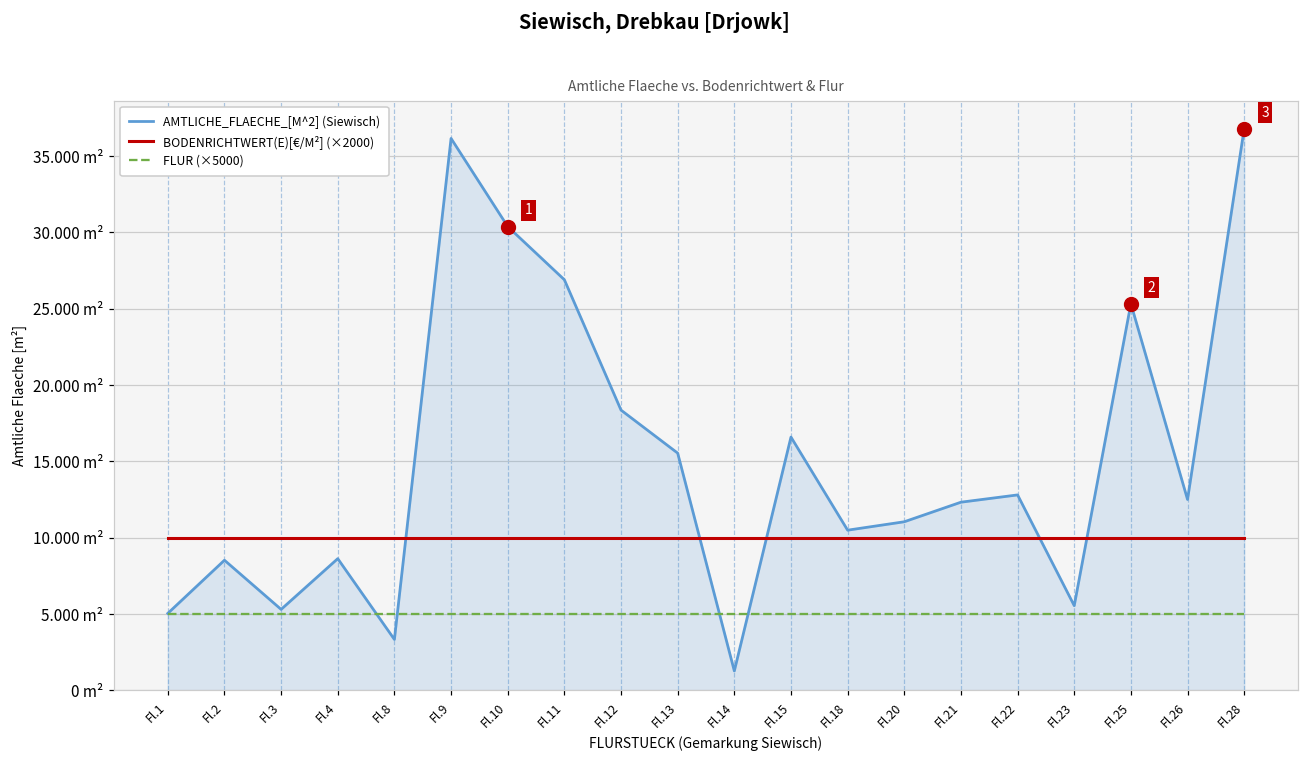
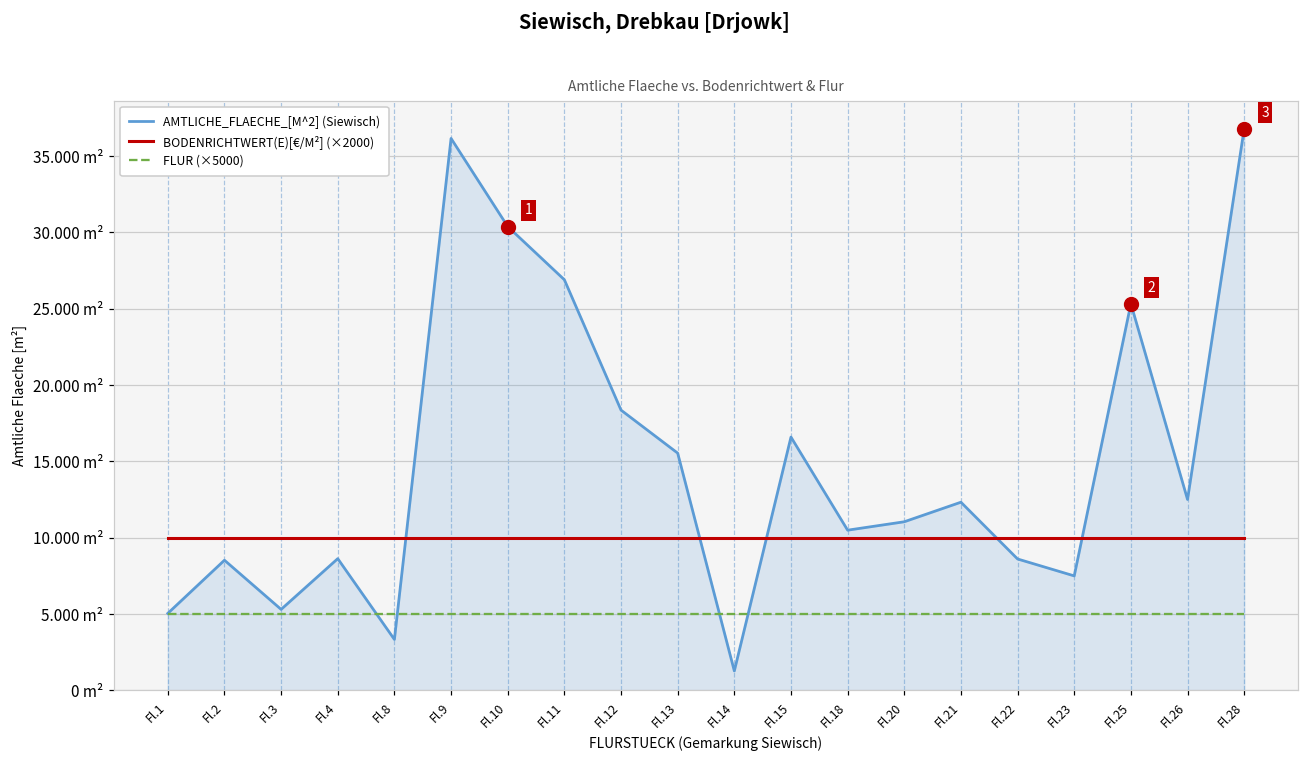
  {
    "AMTLICHE_FLAECHE_[M^2] (Siewisch)": {
      "Fl.2": "8.5 m²",
      "Fl.3": "5.3 m²",
      "Fl.4": "8.6 m²",
      "Fl.8": "3.3 m²",
      "Fl.9": "36.2 m²",
      "Fl.11": "26.9 m²",
      "Fl.12": "18.4 m²",
      "Fl.13": "15.5 m²",
      "Fl.14": "1.3 m²",
      "Fl.15": "16.6 m²",
      "Fl.18": "10.5 m²",
      "Fl.20": "11.0 m²",
      "Fl.21": "12.3 m²",
-     "Fl.22": "12.8 m²",
-     "Fl.23": "5.6 m²",
+     "Fl.22": "8.6 m²",
+     "Fl.23": "7.5 m²",
      "Fl.26": "12.5 m²"
    },
    "FLUR (×5000)": {
      "Fl.2": "5.0 m²",
      "Fl.3": "5.0 m²",
      "Fl.4": "5.0 m²",
      "Fl.8": "5.0 m²",
      "Fl.9": "5.0 m²",
      "Fl.10": "5.0 m²",
      "Fl.11": "5.0 m²",
      "Fl.12": "5.0 m²",
      "Fl.13": "5.0 m²",
      "Fl.14": "5.0 m²",
      "Fl.15": "5.0 m²",
      "Fl.18": "5.0 m²",
      "Fl.20": "5.0 m²",
      "Fl.21": "5.0 m²",
      "Fl.22": "5.0 m²",
      "Fl.23": "5.0 m²",
      "Fl.25": "5.0 m²",
      "Fl.26": "5.0 m²",
      "Fl.28": "5.0 m²"
    }
  }
